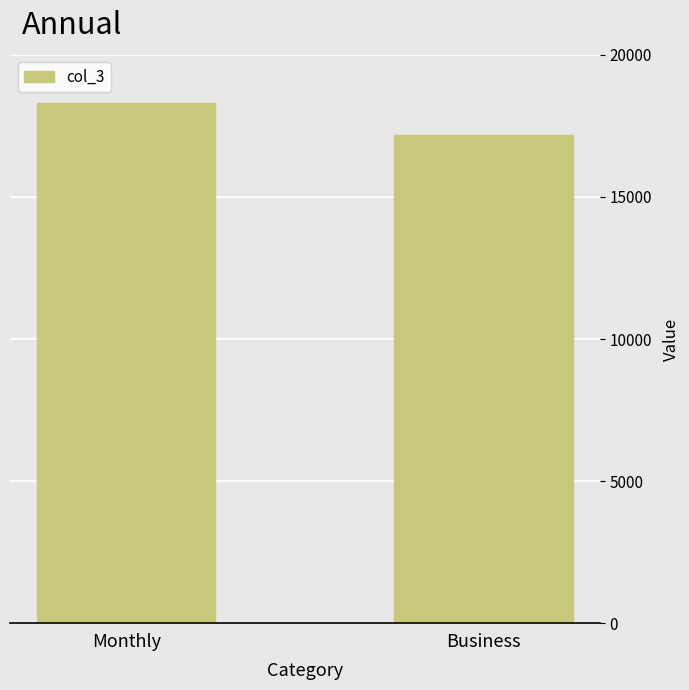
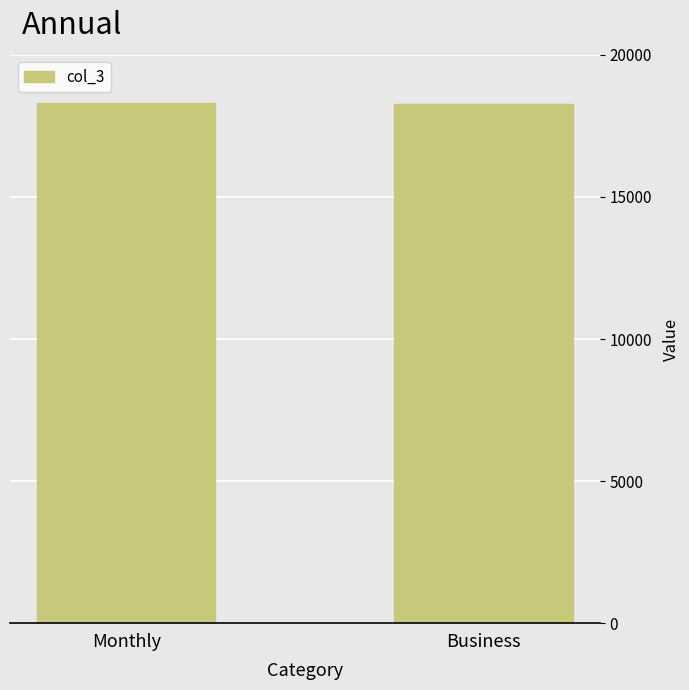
  {
    "Monthly": 18300,
-   "Business": 17200
+   "Business": 18300
  }
